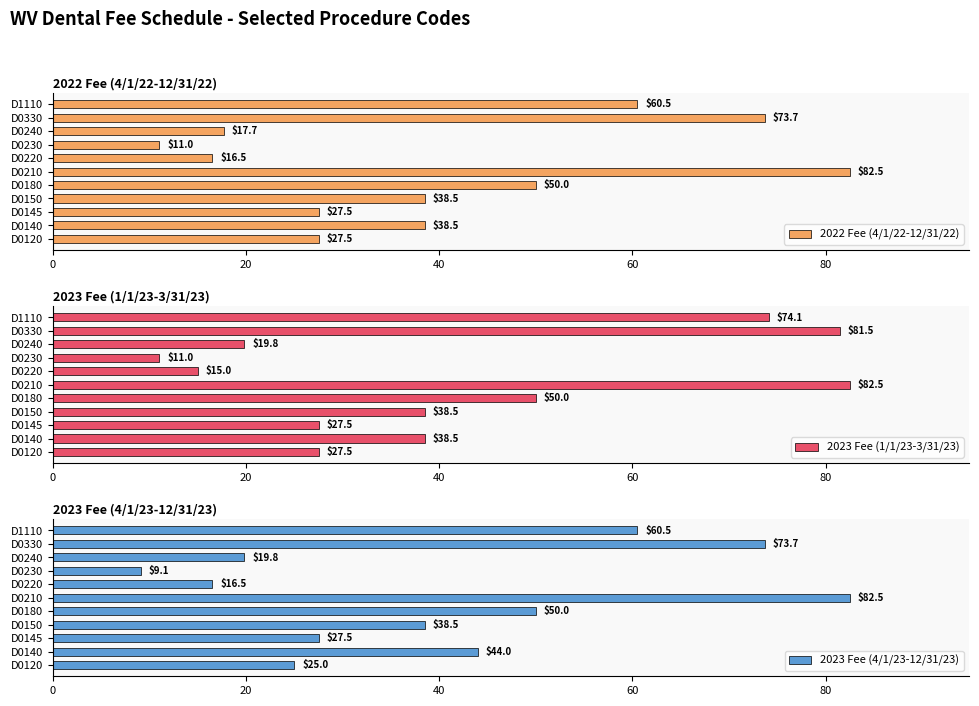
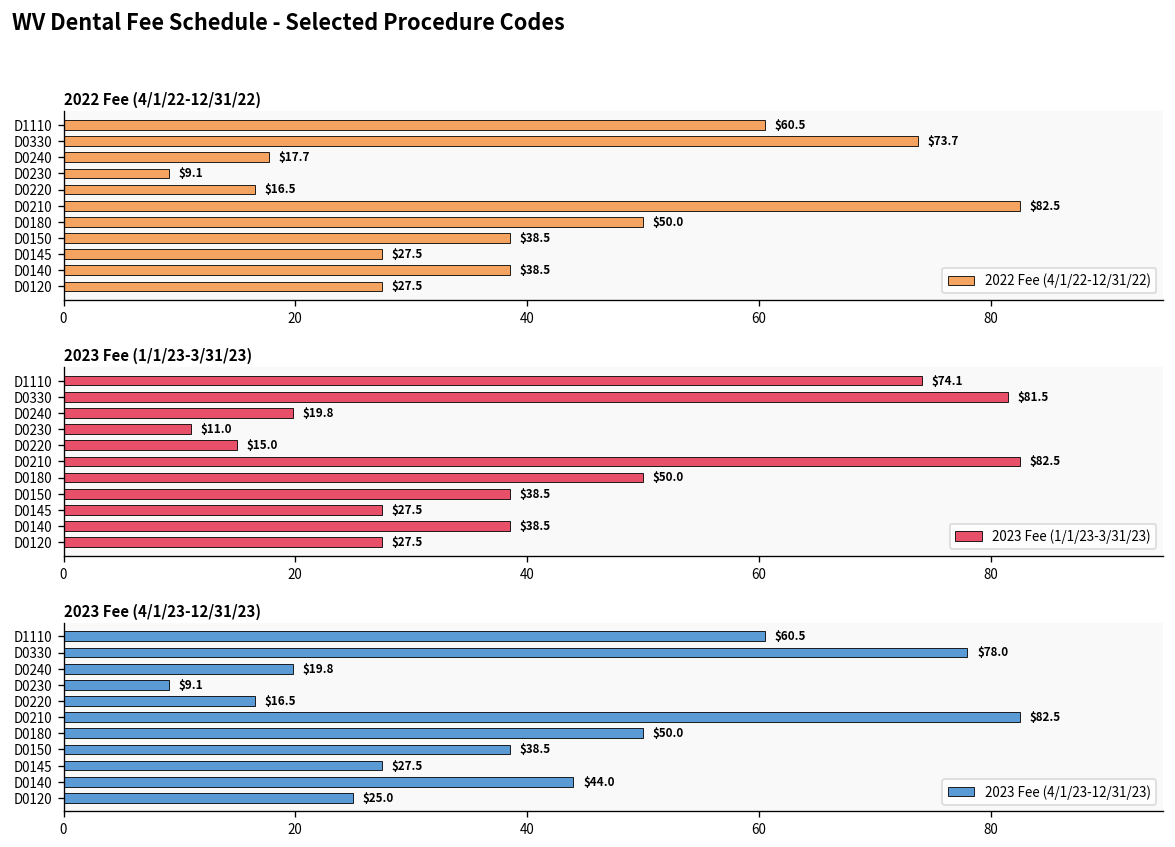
  {
    "2022 Fee (4/1/22-12/31/22)": {
      "D1110": "$60.5",
      "D0330": "$73.7",
      "D0240": "$17.7",
-     "D0230": "$11.0",
+     "D0230": "$9.1",
      "D0220": "$16.5",
      "D0210": "$82.5",
      "D0180": "$50.0",
      "D0150": "$38.5",
      "D0145": "$27.5",
      "D0140": "$38.5",
      "D0120": "$27.5"
    },
    "2023 Fee (1/1/23-3/31/23)": {
      "D1110": "$74.1",
      "D0330": "$81.5",
      "D0240": "$19.8",
      "D0230": "$11.0",
      "D0220": "$15.0",
      "D0210": "$82.5",
      "D0180": "$50.0",
      "D0150": "$38.5",
      "D0145": "$27.5",
      "D0140": "$38.5",
      "D0120": "$27.5"
    },
    "2023 Fee (4/1/23-12/31/23)": {
      "D1110": "$60.5",
-     "D0330": "$73.7",
+     "D0330": "$78.0",
      "D0240": "$19.8",
      "D0230": "$9.1",
      "D0220": "$16.5",
      "D0210": "$82.5",
      "D0180": "$50.0",
      "D0150": "$38.5",
      "D0145": "$27.5",
      "D0140": "$44.0",
      "D0120": "$25.0"
    }
  }
